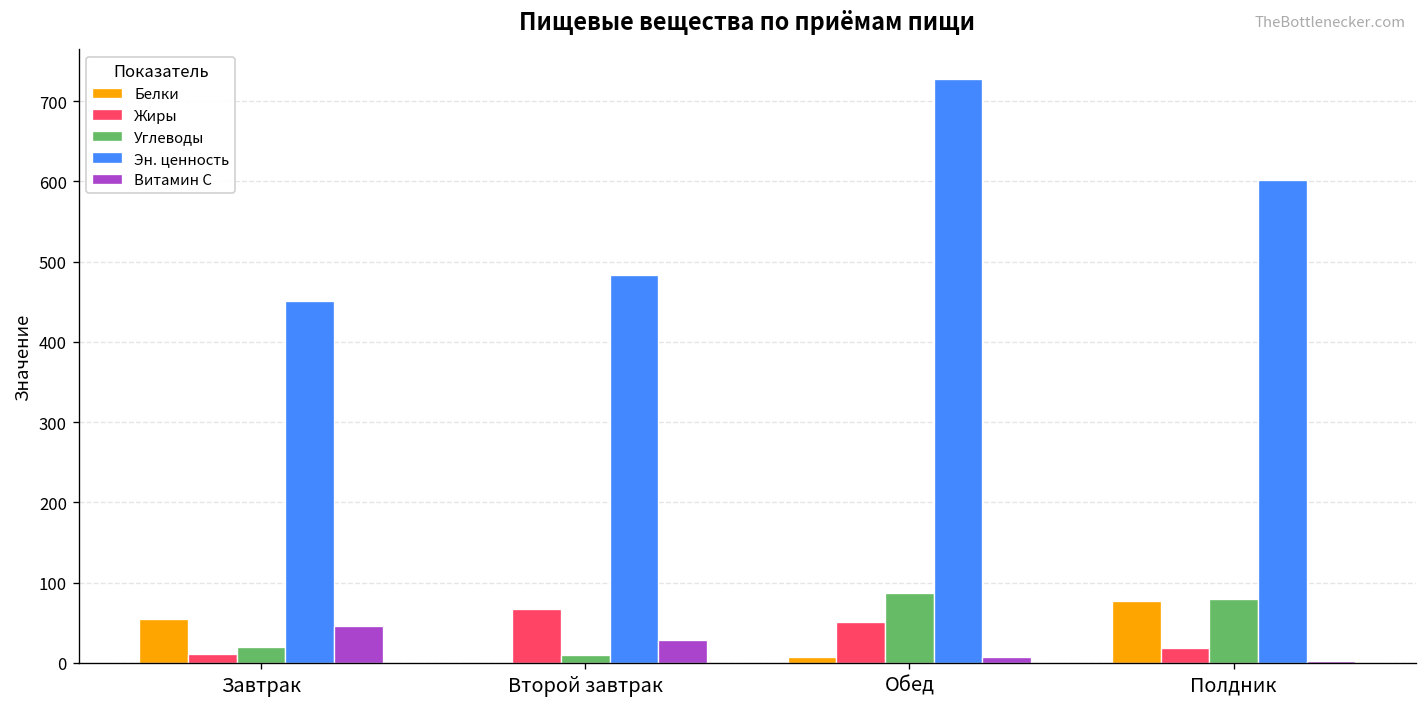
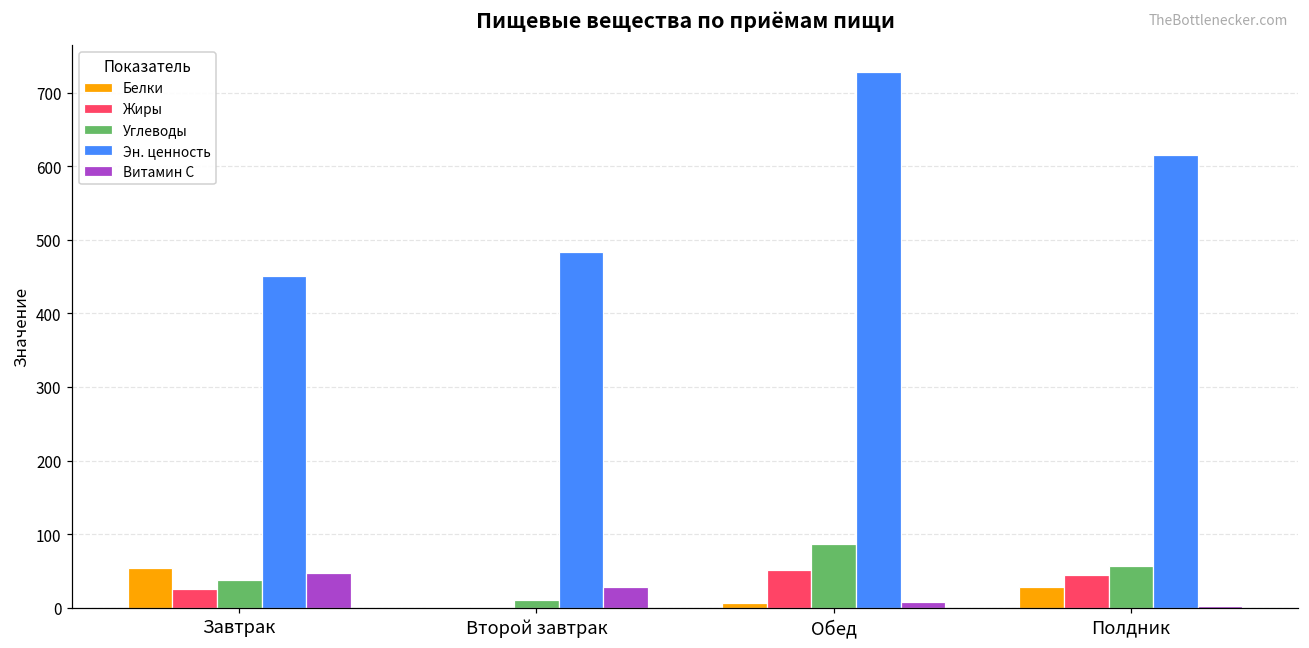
  {
    "Белки": {
      "Завтрак": 50,
      "Обед": 10,
-     "Полдник": 80
+     "Полдник": 30
    },
    "Жиры": {
-     "Завтрак": 10,
-     "Второй завтрак": 70,
+     "Завтрак": 20,
+     "Второй завтрак": 0,
      "Обед": 50,
-     "Полдник": 20
+     "Полдник": 40
    },
    "Углеводы": {
-     "Завтрак": 20,
+     "Завтрак": 40,
      "Второй завтрак": 10,
      "Обед": 90,
-     "Полдник": 80
+     "Полдник": 60
    },
    "Эн. ценность": {
      "Завтрак": 450,
      "Второй завтрак": 480,
      "Обед": 730,
-     "Полдник": 600
+     "Полдник": 620
    },
    "Витамин С": {
      "Завтрак": 50,
      "Второй завтрак": 30,
      "Обед": 10
    }
  }
